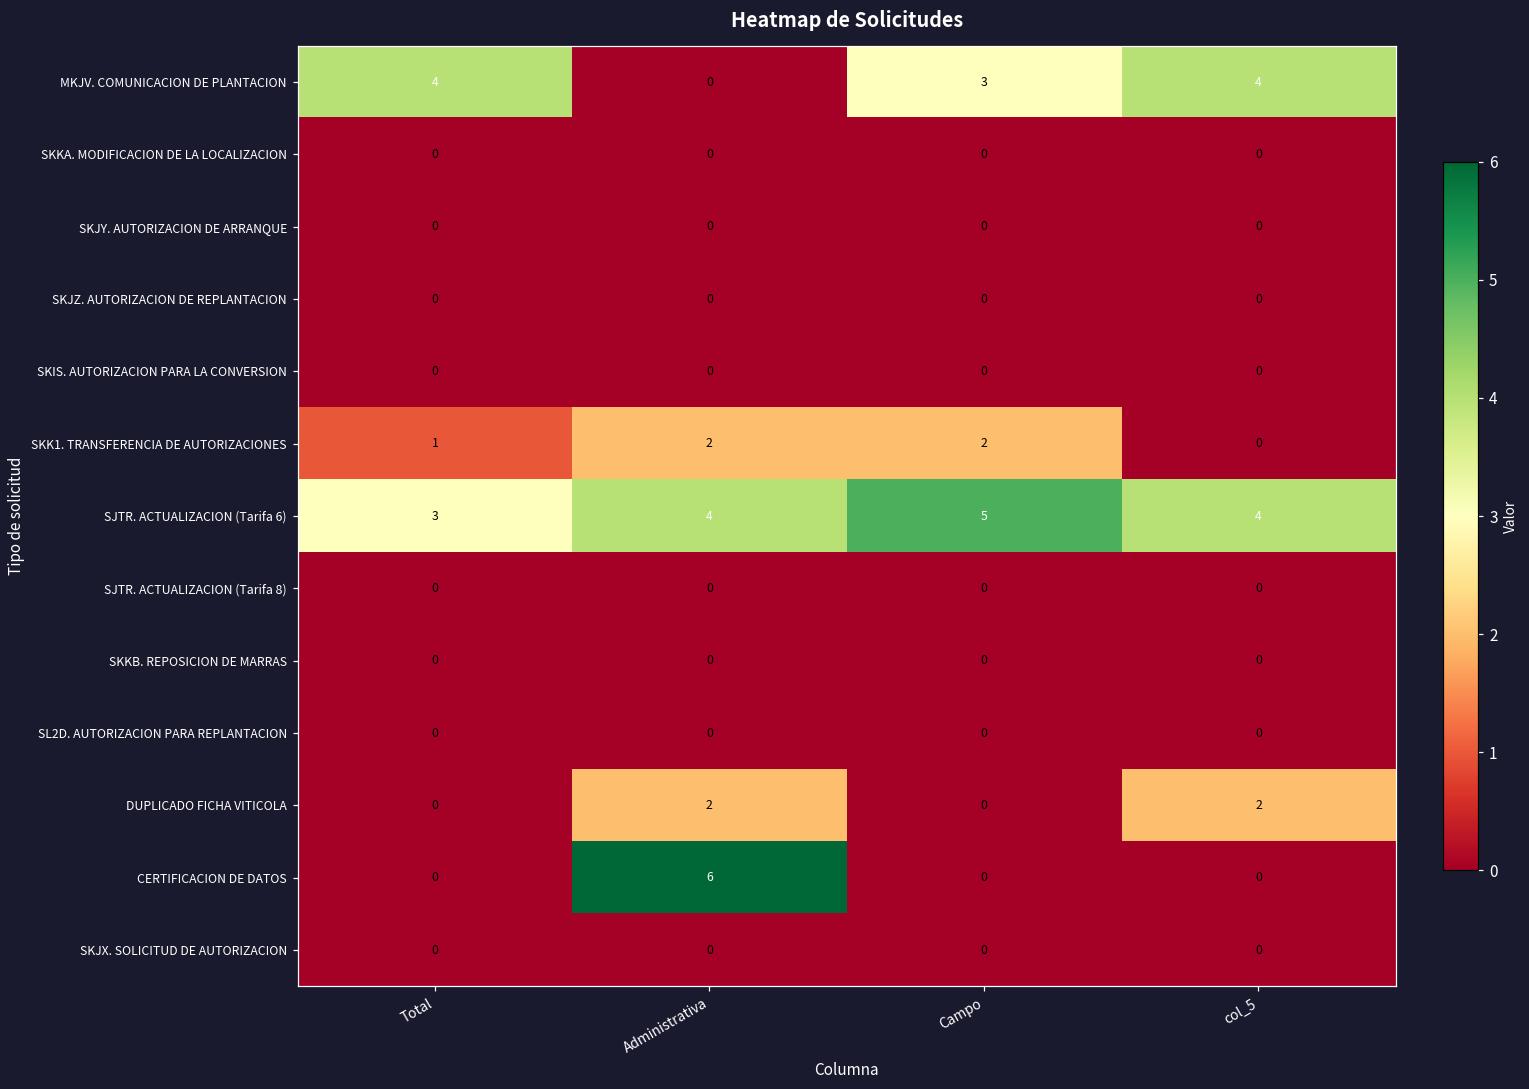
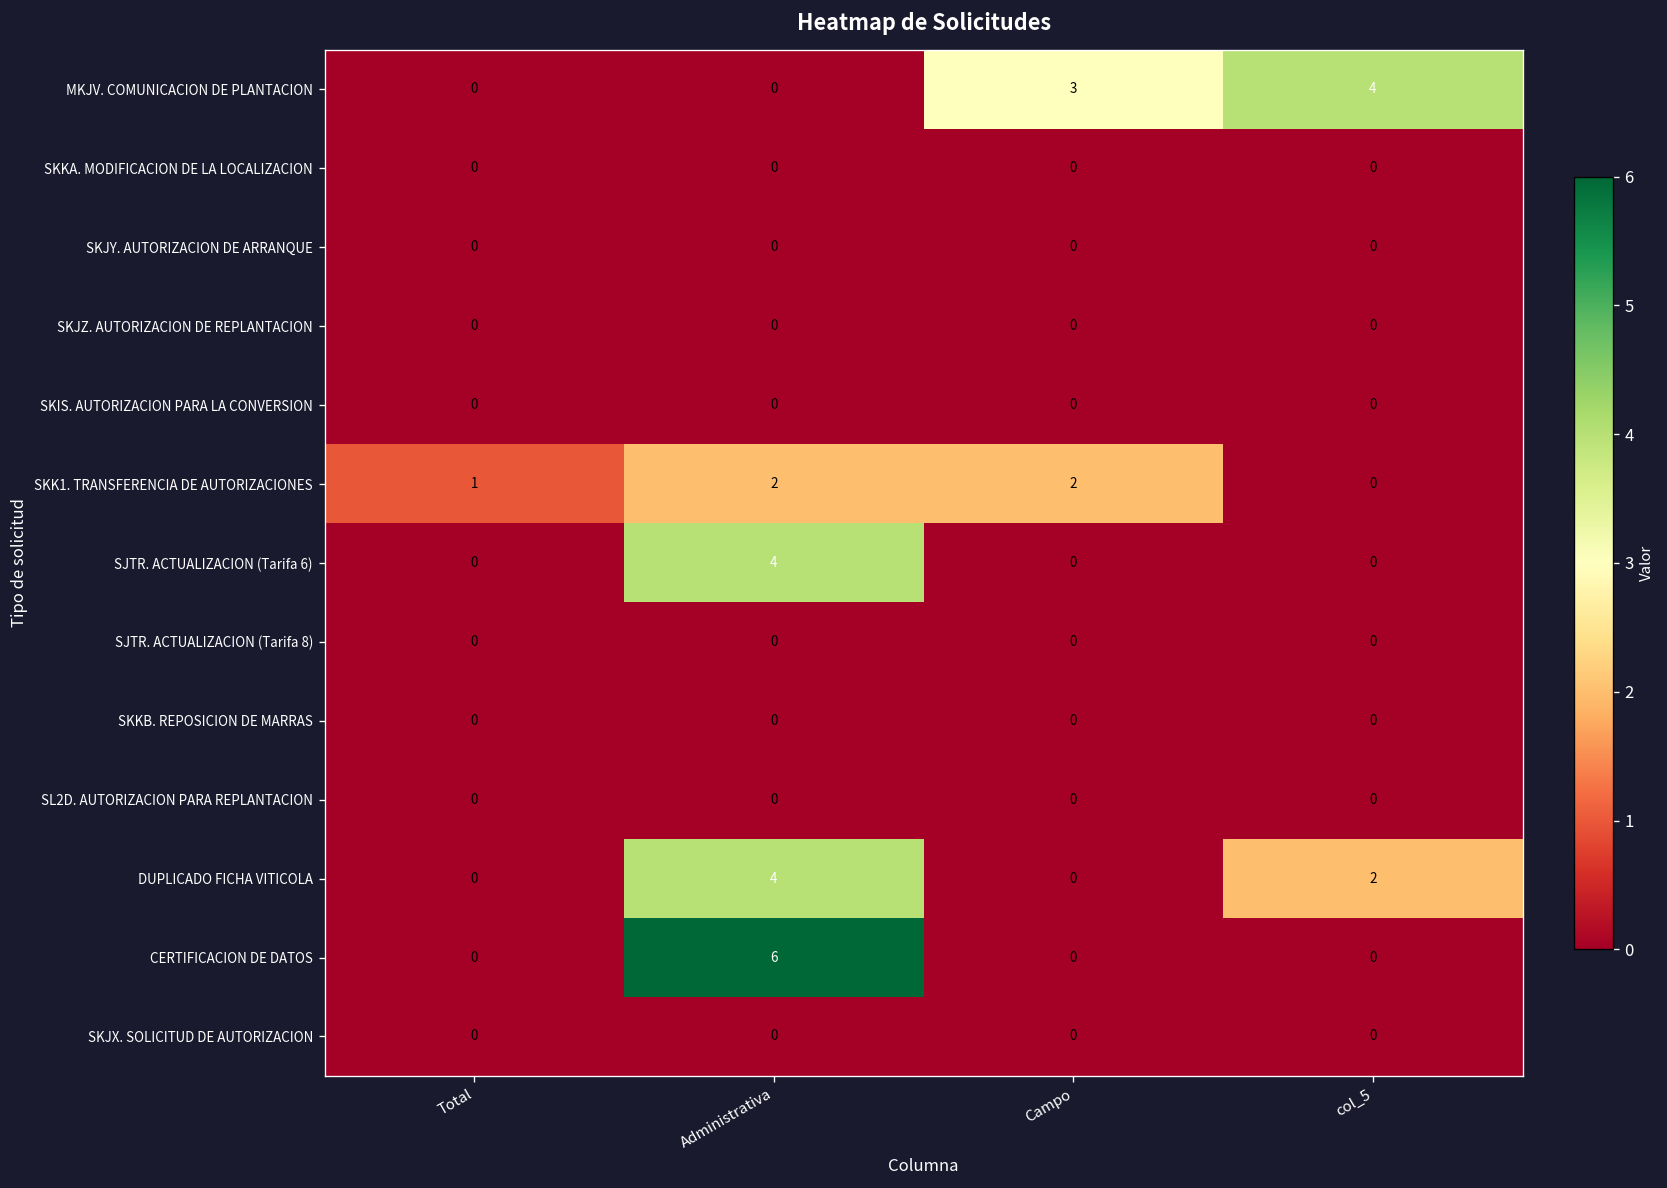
  {
    "MKJV. COMUNICACION DE PLANTACION": {
-     "Total": 4,
+     "Total": 0,
      "Administrativa": 0,
      "Campo": 3,
      "col_5": 4
    },
    "SKKA. MODIFICACION DE LA LOCALIZACION": {
      "Total": 0,
      "Administrativa": 0,
      "Campo": 0,
      "col_5": 0
    },
    "SKJY. AUTORIZACION DE ARRANQUE": {
      "Total": 0,
      "Administrativa": 0,
      "Campo": 0,
      "col_5": 0
    },
    "SKJZ. AUTORIZACION DE REPLANTACION": {
      "Total": 0,
      "Administrativa": 0,
      "Campo": 0,
      "col_5": 0
    },
    "SKIS. AUTORIZACION PARA LA CONVERSION": {
      "Total": 0,
      "Administrativa": 0,
      "Campo": 0,
      "col_5": 0
    },
    "SKK1. TRANSFERENCIA DE AUTORIZACIONES": {
      "Total": 1,
      "Administrativa": 2,
      "Campo": 2,
      "col_5": 0
    },
    "SJTR. ACTUALIZACION (Tarifa 6)": {
-     "Total": 3,
+     "Total": 0,
      "Administrativa": 4,
-     "Campo": 5,
-     "col_5": 4
+     "Campo": 0,
+     "col_5": 0
    },
    "SJTR. ACTUALIZACION (Tarifa 8)": {
      "Total": 0,
      "Administrativa": 0,
      "Campo": 0,
      "col_5": 0
    },
    "SKKB. REPOSICION DE MARRAS": {
      "Total": 0,
      "Administrativa": 0,
      "Campo": 0,
      "col_5": 0
    },
    "SL2D. AUTORIZACION PARA REPLANTACION": {
      "Total": 0,
      "Administrativa": 0,
      "Campo": 0,
      "col_5": 0
    },
    "DUPLICADO FICHA VITICOLA": {
      "Total": 0,
-     "Administrativa": 2,
+     "Administrativa": 4,
      "Campo": 0,
      "col_5": 2
    },
    "CERTIFICACION DE DATOS": {
      "Total": 0,
      "Administrativa": 6,
      "Campo": 0,
      "col_5": 0
    },
    "SKJX. SOLICITUD DE AUTORIZACION": {
      "Total": 0,
      "Administrativa": 0,
      "Campo": 0,
      "col_5": 0
    }
  }
